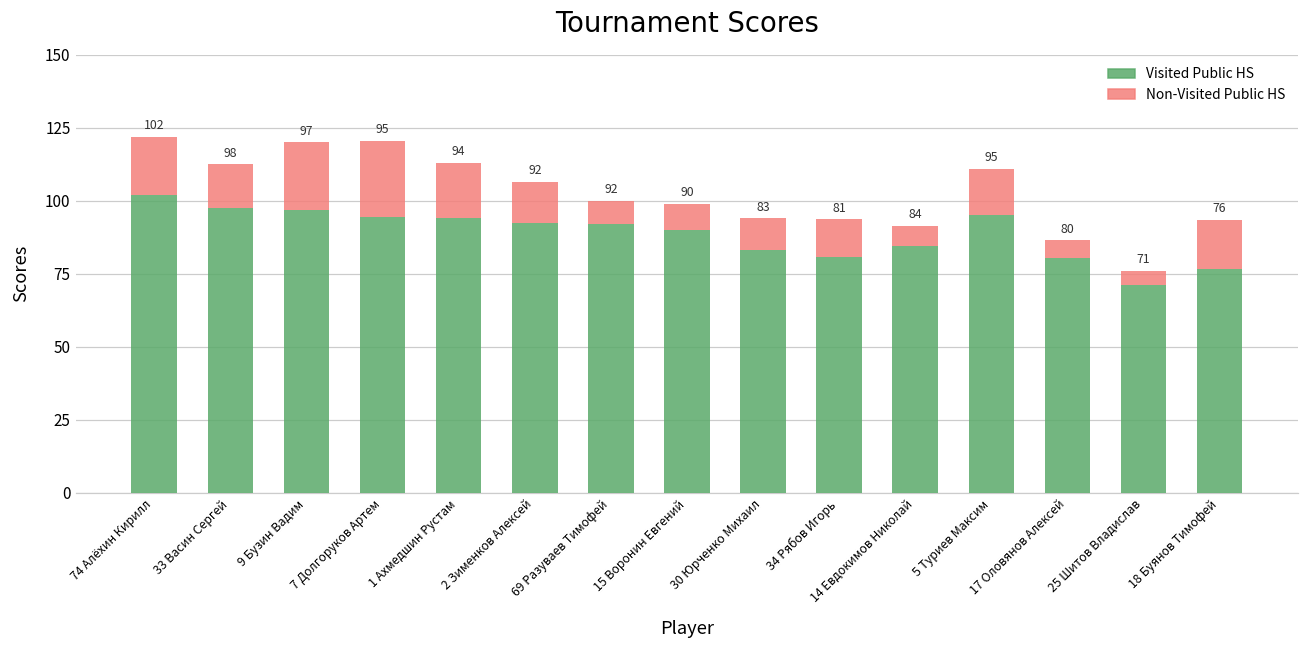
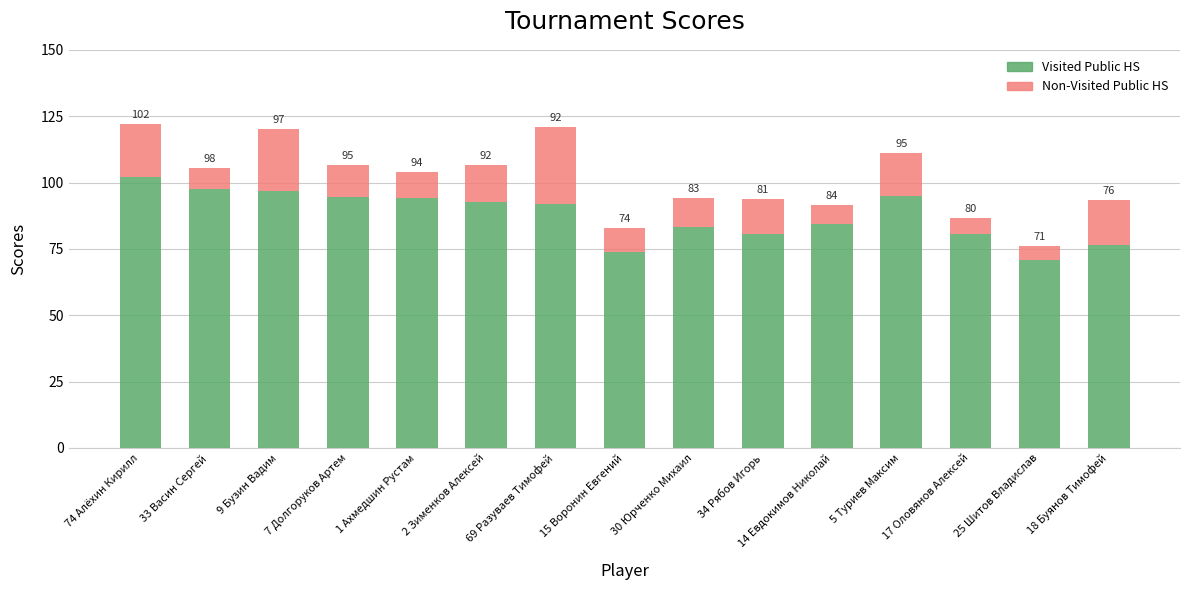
  {
    "Visited Public HS": {
-     "15 Воронин Евгений": 90,
+     "15 Воронин Евгений": 74,
      "14 Евдокимов Николай": 84,
      "17 Оловянов Алексей": 80,
      "25 Шитов Владислав": 71
    },
    "Non-Visited Public HS": {
-     "33 Васин Сергей": 15,
-     "7 Долгоруков Артем": 26,
-     "1 Ахмедшин Рустам": 19,
-     "69 Разуваев Тимофей": 8
+     "33 Васин Сергей": 8,
+     "7 Долгоруков Артем": 12,
+     "1 Ахмедшин Рустам": 10,
+     "69 Разуваев Тимофей": 29
    }
  }
